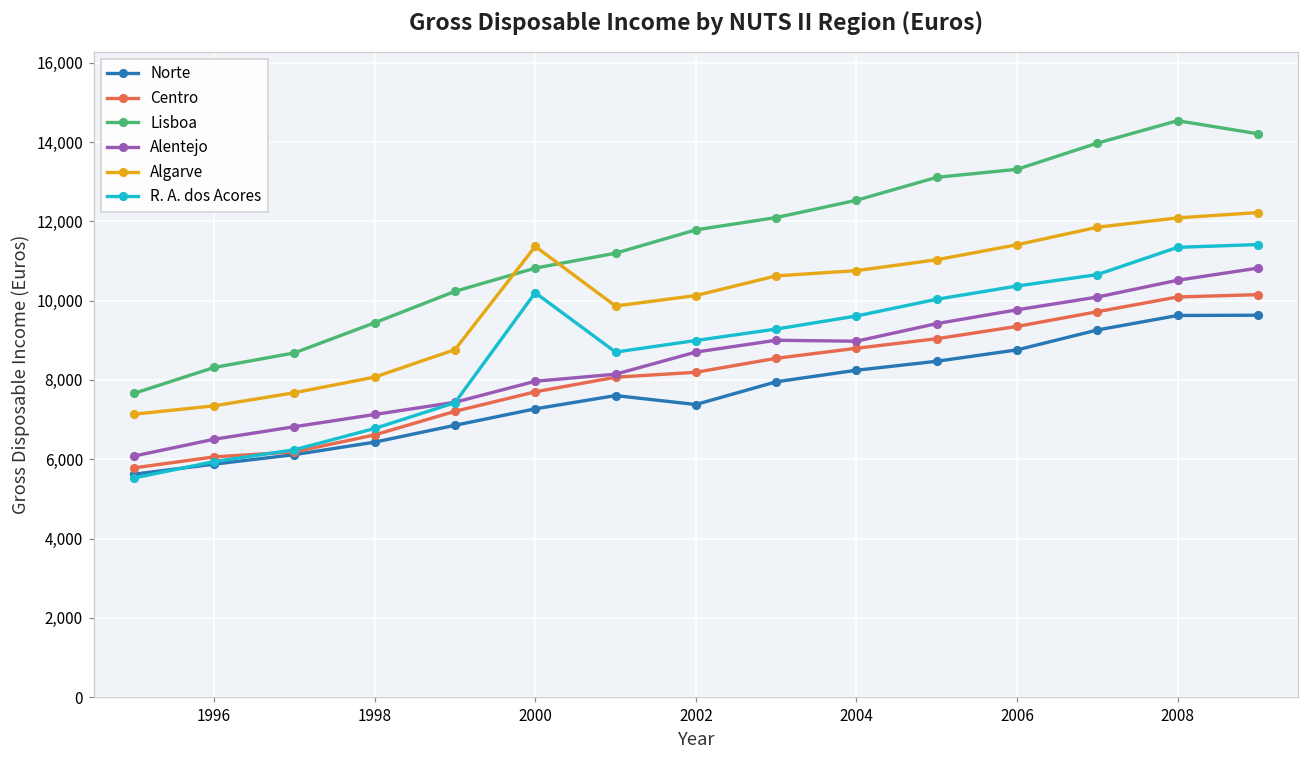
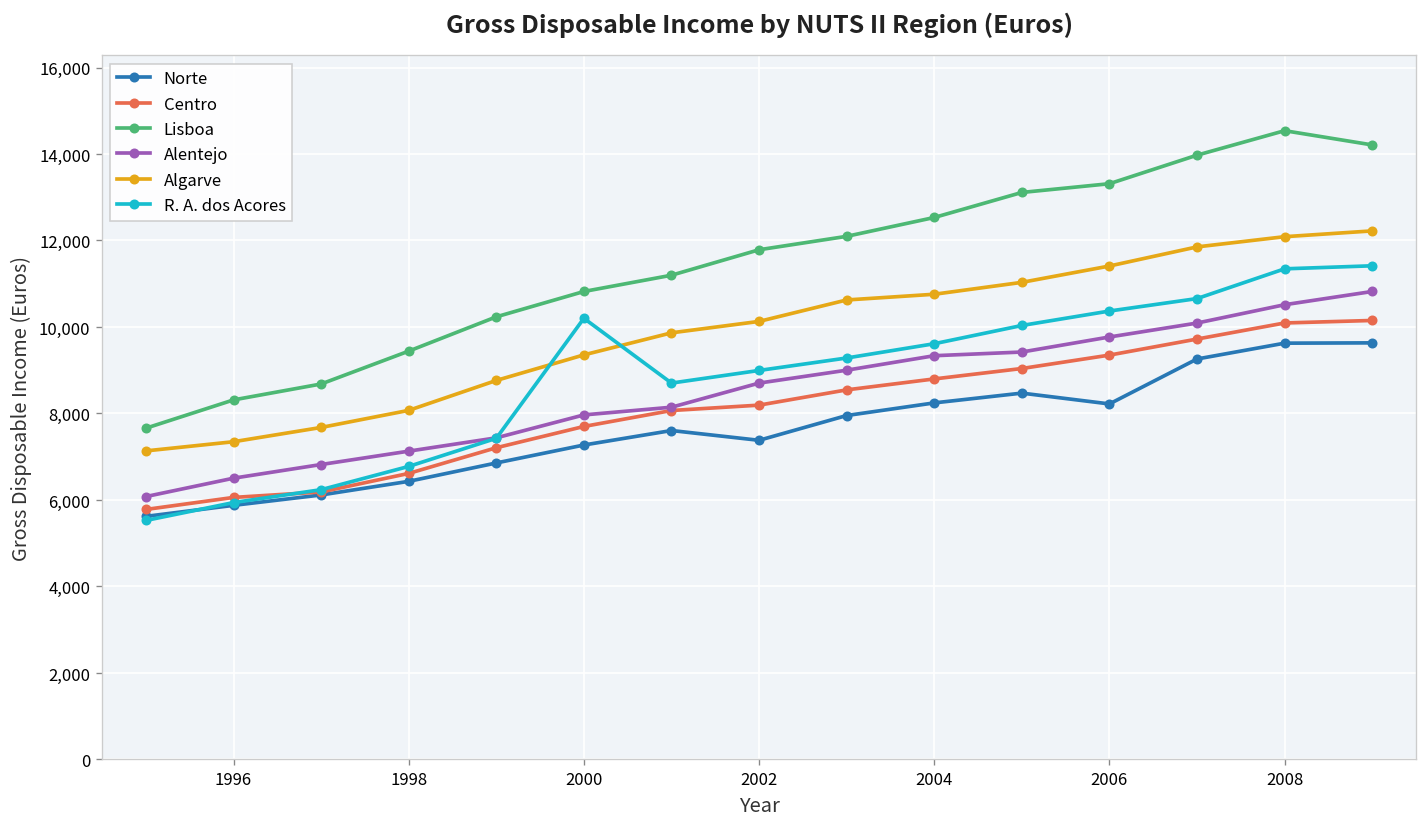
  {
    "Norte": {
      "1998": "6,400",
      "2000": "7,300",
      "2002": "7,400",
      "2004": "8,200",
-     "2006": "8,800",
+     "2006": "8,200",
      "2008": "9,600"
    },
    "Centro": {
      "1996": "6,100",
      "1998": "6,600",
      "2000": "7,700",
      "2002": "8,200",
      "2004": "8,800",
      "2006": "9,400",
      "2008": "10,100"
    },
    "Lisboa": {
      "1996": "8,300",
      "1998": "9,400",
      "2000": "10,800",
      "2002": "11,800",
      "2004": "12,500",
      "2006": "13,300",
      "2008": "14,500"
    },
    "Alentejo": {
      "1996": "6,500",
      "1998": "7,100",
      "2000": "8,000",
      "2002": "8,700",
-     "2004": "9,000",
+     "2004": "9,300",
      "2006": "9,800",
      "2008": "10,500"
    },
    "Algarve": {
      "1996": "7,300",
      "1998": "8,100",
-     "2000": "11,400",
+     "2000": "9,400",
      "2002": "10,100",
      "2004": "10,800",
      "2006": "11,400",
      "2008": "12,100"
    },
    "R. A. dos Acores": {
      "1998": "6,800",
      "2000": "10,200",
      "2002": "9,000",
      "2004": "9,600",
      "2006": "10,400",
      "2008": "11,300"
    }
  }
